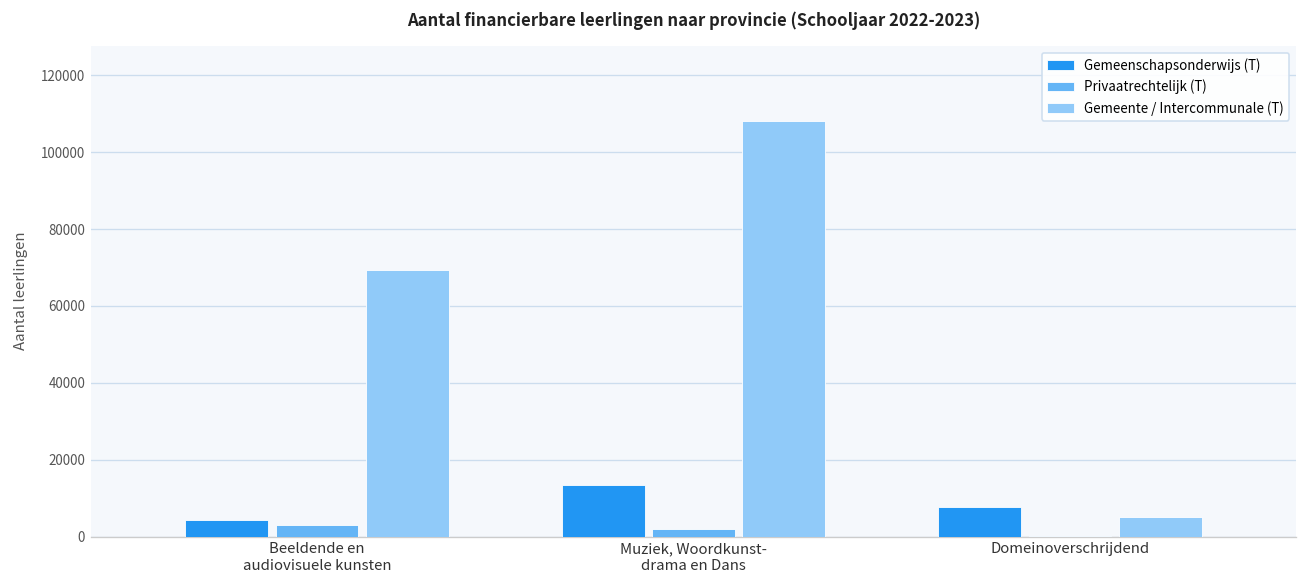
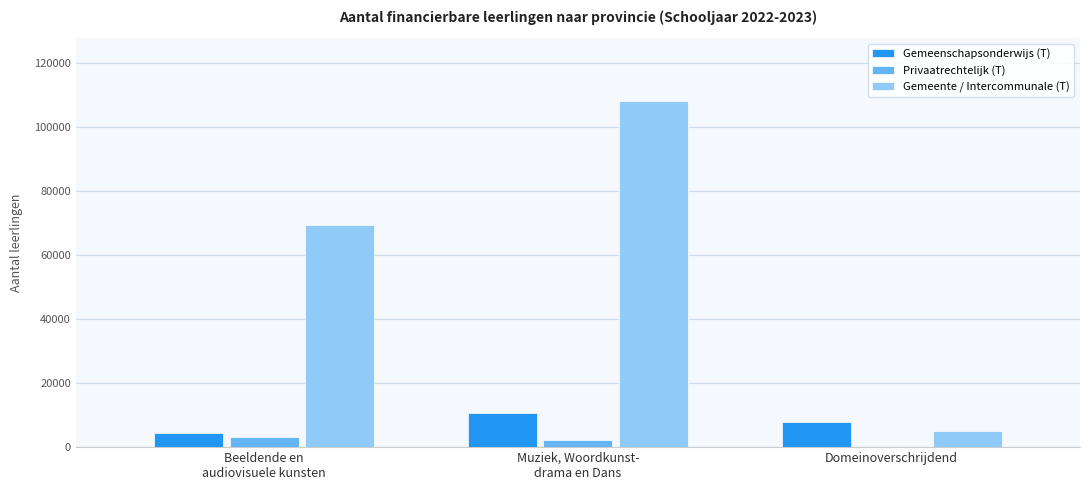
  {
    "Gemeenschapsonderwijs (T)": {
      "Beeldende en audiovisuele kunsten": 4000,
-     "Muziek, Woordkunst- drama en Dans": 13000,
+     "Muziek, Woordkunst- drama en Dans": 11000,
      "Domeinoverschrijdend": 8000
    }
  }
